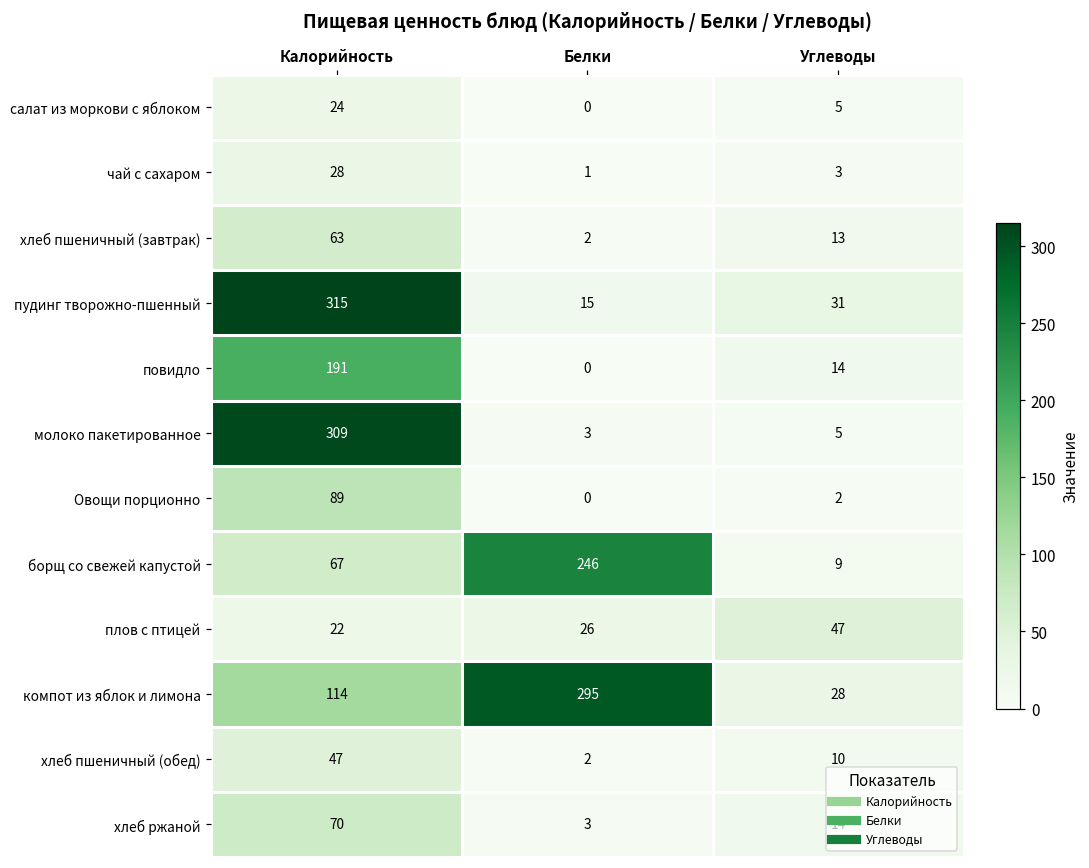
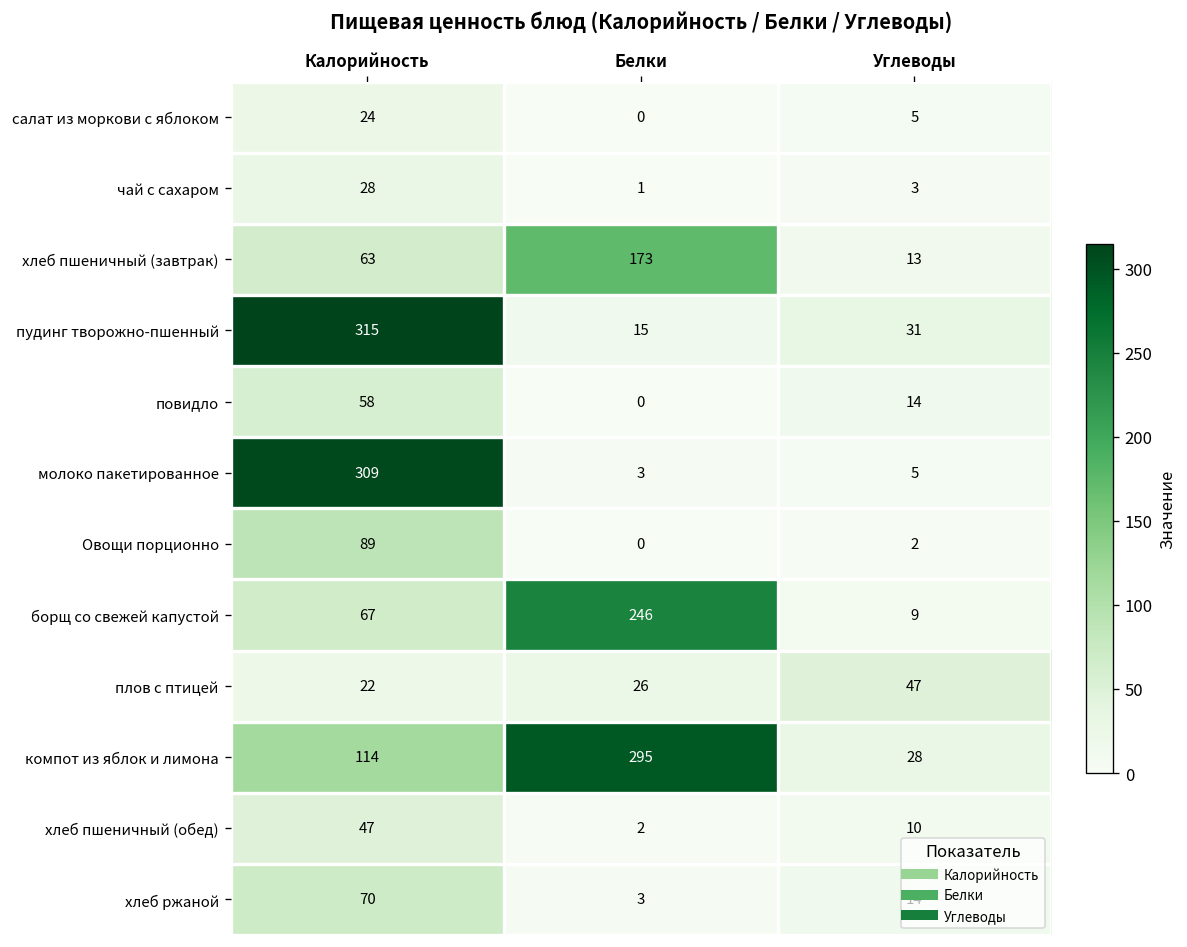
  {
    "салат из моркови с яблоком": {
      "Калорийность": 24,
      "Белки": 0,
      "Углеводы": 5
    },
    "чай с сахаром": {
      "Калорийность": 28,
      "Белки": 1,
      "Углеводы": 3
    },
    "хлеб пшеничный (завтрак)": {
      "Калорийность": 63,
-     "Белки": 2,
+     "Белки": 173,
      "Углеводы": 13
    },
    "пудинг творожно-пшенный": {
      "Калорийность": 315,
      "Белки": 15,
      "Углеводы": 31
    },
    "повидло": {
-     "Калорийность": 191,
+     "Калорийность": 58,
      "Белки": 0,
      "Углеводы": 14
    },
    "молоко пакетированное": {
      "Калорийность": 309,
      "Белки": 3,
      "Углеводы": 5
    },
    "Овощи порционно": {
      "Калорийность": 89,
      "Белки": 0,
      "Углеводы": 2
    },
    "борщ со свежей капустой": {
      "Калорийность": 67,
      "Белки": 246,
      "Углеводы": 9
    },
    "плов с птицей": {
      "Калорийность": 22,
      "Белки": 26,
      "Углеводы": 47
    },
    "компот из яблок и лимона": {
      "Калорийность": 114,
      "Белки": 295,
      "Углеводы": 28
    },
    "хлеб пшеничный (обед)": {
      "Калорийность": 47,
      "Белки": 2,
      "Углеводы": 10
    },
    "хлеб ржаной": {
      "Калорийность": 70,
      "Белки": 3
    }
  }
